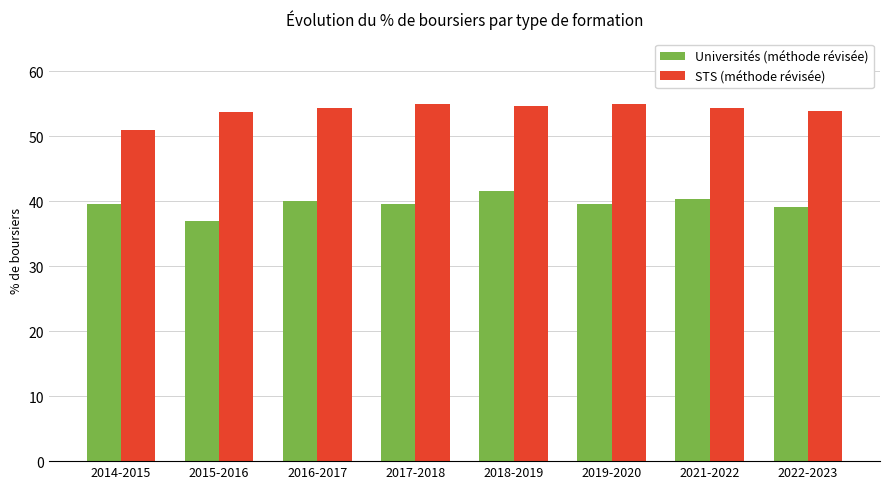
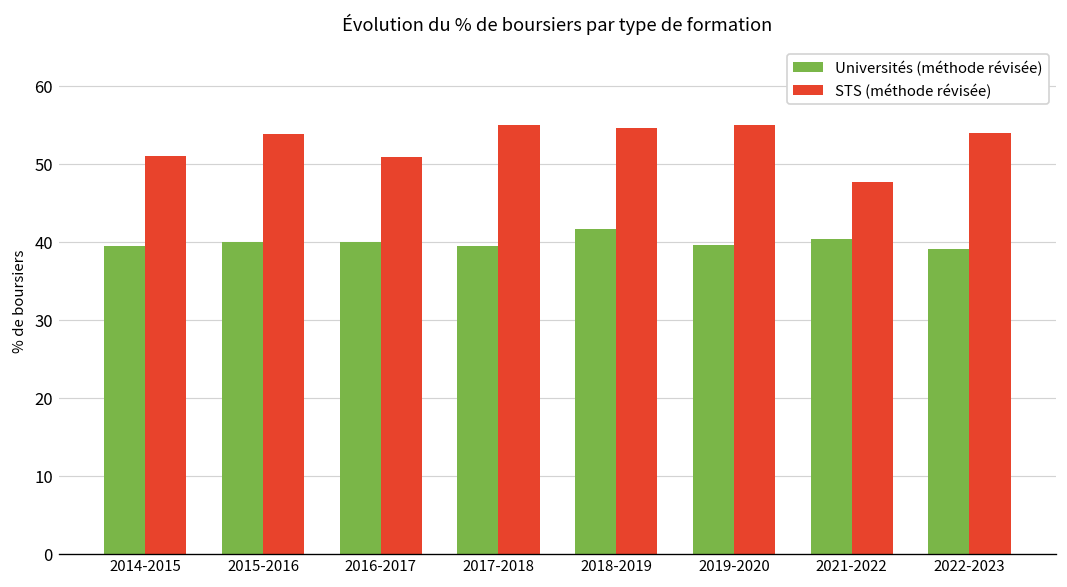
  {
    "Universités (méthode révisée)": {
      "2014-2015": 40,
-     "2015-2016": 37,
+     "2015-2016": 40,
      "2016-2017": 40,
      "2017-2018": 40,
      "2018-2019": 42,
      "2019-2020": 40,
      "2021-2022": 40,
      "2022-2023": 39
    },
    "STS (méthode révisée)": {
      "2014-2015": 51,
      "2015-2016": 54,
-     "2016-2017": 54,
+     "2016-2017": 51,
      "2017-2018": 55,
      "2018-2019": 55,
      "2019-2020": 55,
-     "2021-2022": 54,
+     "2021-2022": 48,
      "2022-2023": 54
    }
  }
